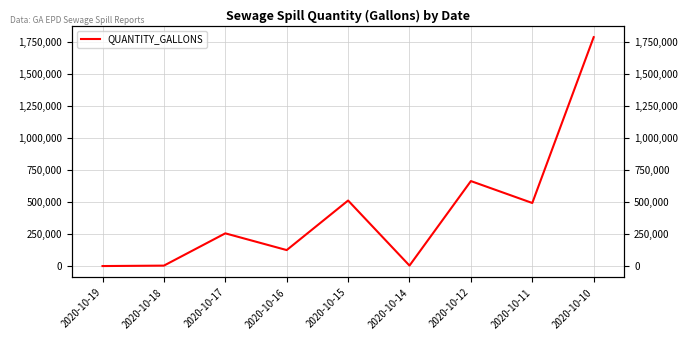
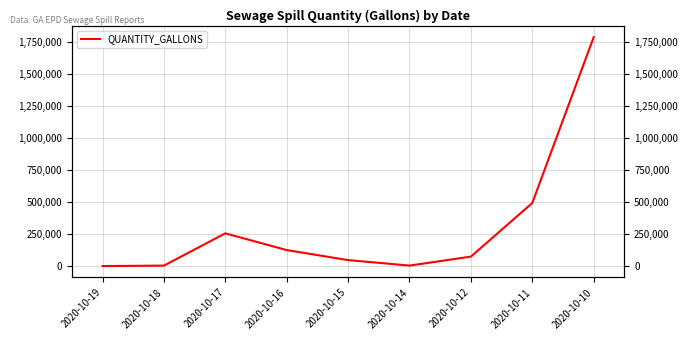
  {
    "2020-10-19": "0",
    "2020-10-18": "10,000",
    "2020-10-17": "260,000",
    "2020-10-16": "130,000",
-   "2020-10-15": "510,000",
+   "2020-10-15": "50,000",
    "2020-10-14": "10,000",
-   "2020-10-12": "670,000",
+   "2020-10-12": "80,000",
    "2020-10-11": "490,000",
    "2020-10-10": "1,790,000"
  }
